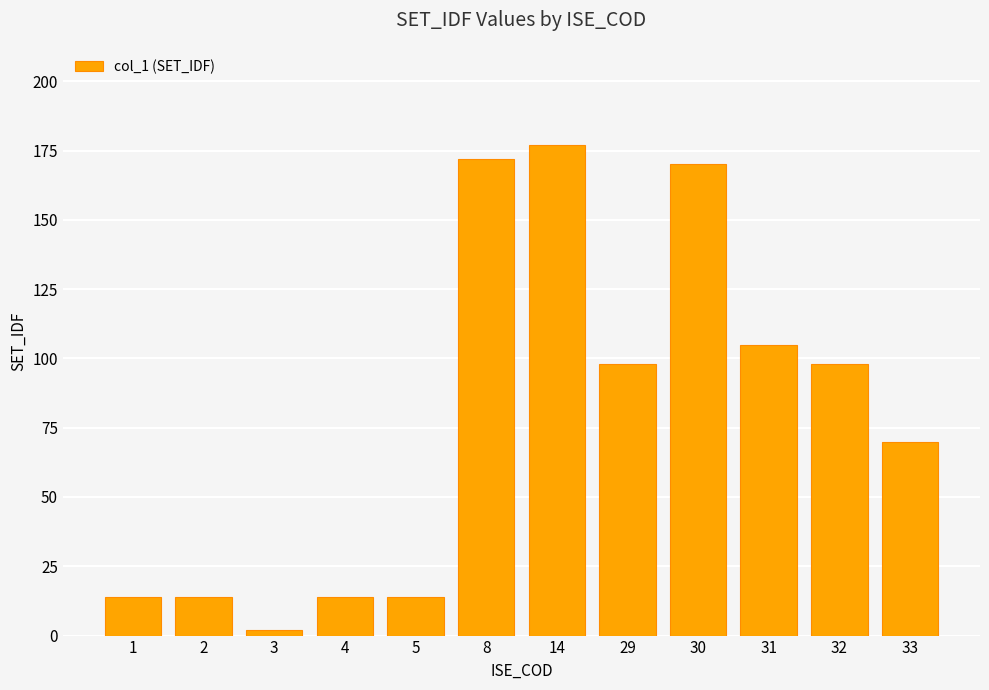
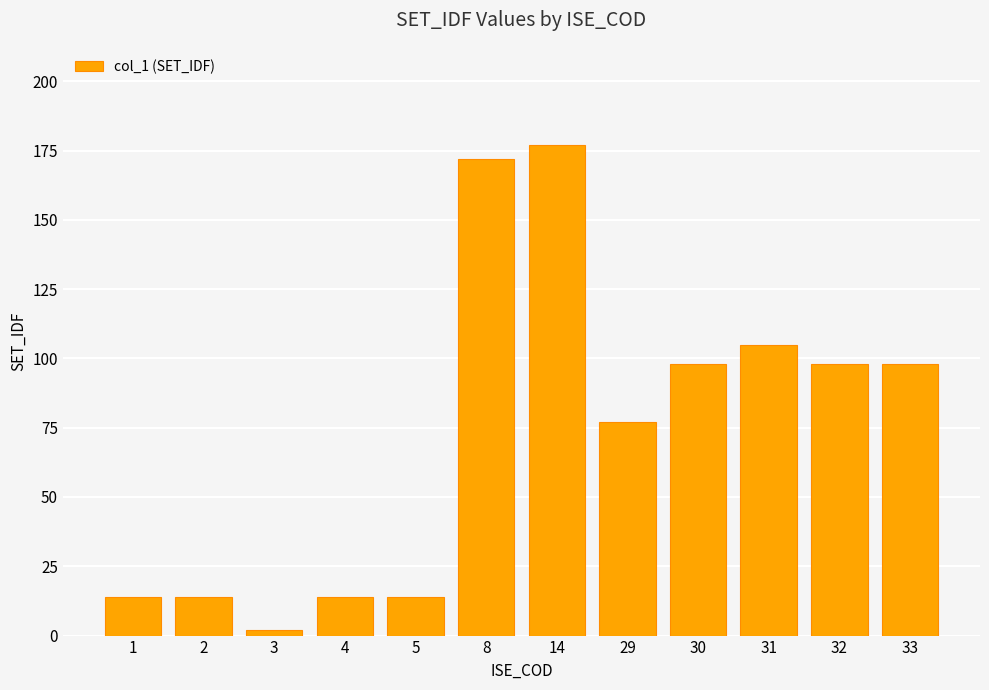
  {
    "1": 14,
    "2": 14,
    "3": 2,
    "4": 14,
    "5": 14,
    "8": 172,
    "14": 177,
-   "29": 98,
-   "30": 170,
+   "29": 77,
+   "30": 98,
    "31": 105,
    "32": 98,
-   "33": 70
+   "33": 98
  }
